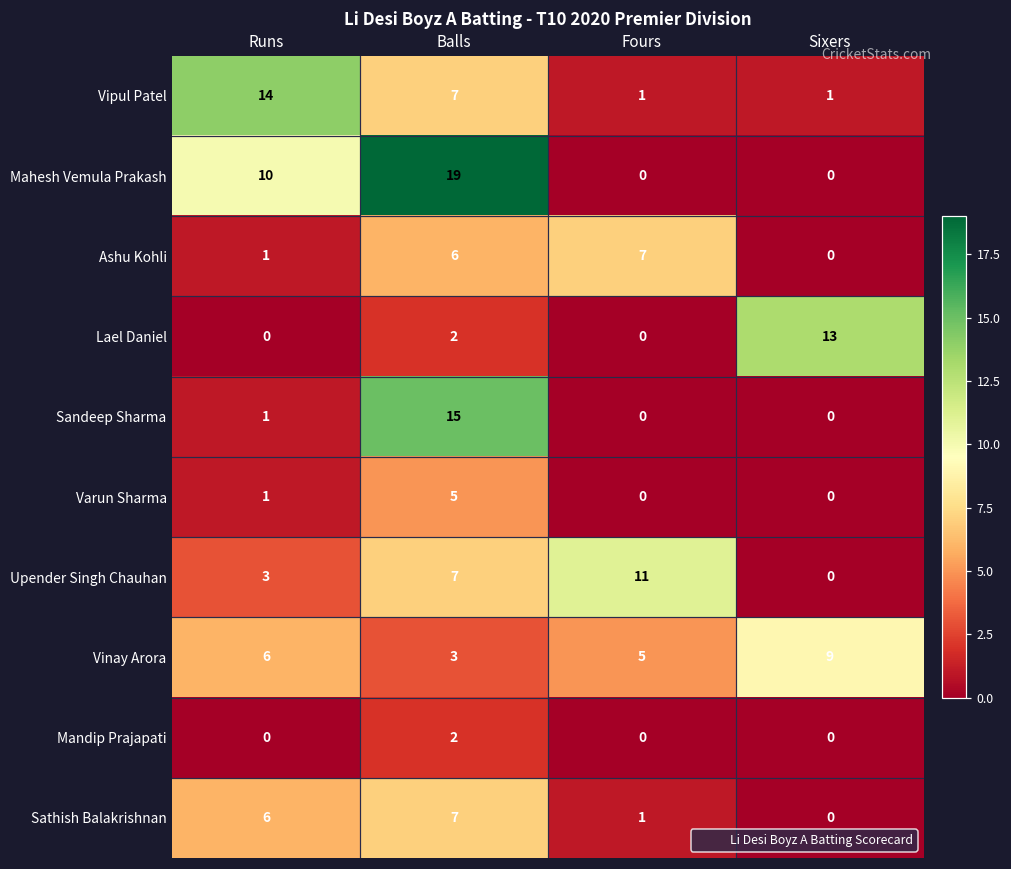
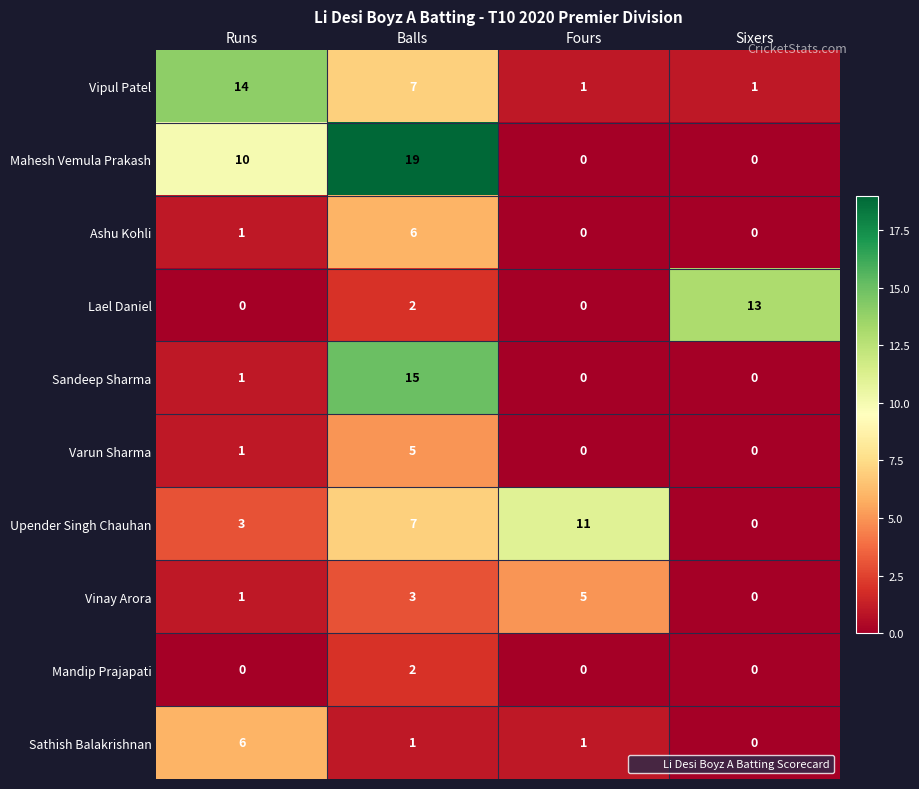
  {
    "Vipul Patel": {
      "Runs": 14,
      "Balls": 7,
      "Fours": 1,
      "Sixers": 1
    },
    "Mahesh Vemula Prakash": {
      "Runs": 10,
      "Balls": 19,
      "Fours": 0,
      "Sixers": 0
    },
    "Ashu Kohli": {
      "Runs": 1,
      "Balls": 6,
-     "Fours": 7,
+     "Fours": 0,
      "Sixers": 0
    },
    "Lael Daniel": {
      "Runs": 0,
      "Balls": 2,
      "Fours": 0,
      "Sixers": 13
    },
    "Sandeep Sharma": {
      "Runs": 1,
      "Balls": 15,
      "Fours": 0,
      "Sixers": 0
    },
    "Varun Sharma": {
      "Runs": 1,
      "Balls": 5,
      "Fours": 0,
      "Sixers": 0
    },
    "Upender Singh Chauhan": {
      "Runs": 3,
      "Balls": 7,
      "Fours": 11,
      "Sixers": 0
    },
    "Vinay Arora": {
-     "Runs": 6,
+     "Runs": 1,
      "Balls": 3,
      "Fours": 5,
-     "Sixers": 9
+     "Sixers": 0
    },
    "Mandip Prajapati": {
      "Runs": 0,
      "Balls": 2,
      "Fours": 0,
      "Sixers": 0
    },
    "Sathish Balakrishnan": {
      "Runs": 6,
-     "Balls": 7,
+     "Balls": 1,
      "Fours": 1,
      "Sixers": 0
    }
  }
